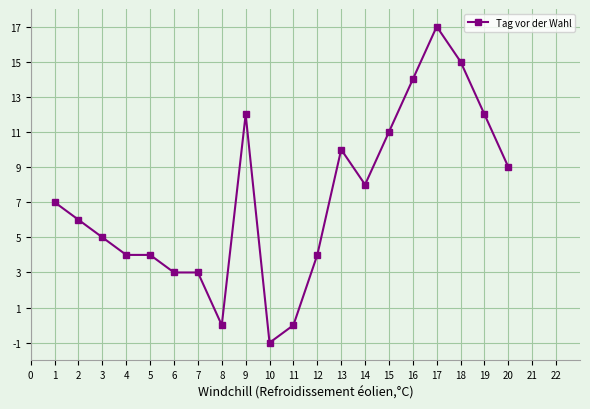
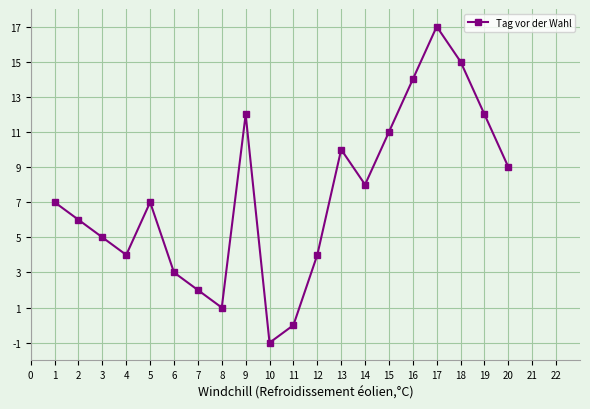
  {
    "1": 7,
    "2": 6,
    "3": 5,
    "4": 4,
-   "5": 4,
+   "5": 7,
    "6": 3,
-   "7": 3,
-   "8": 0,
+   "7": 2,
+   "8": 1,
    "9": 12,
    "10": -1,
    "11": 0,
    "12": 4,
    "13": 10,
    "14": 8,
    "15": 11,
    "16": 14,
    "17": 17,
    "18": 15,
    "19": 12,
    "20": 9
  }
